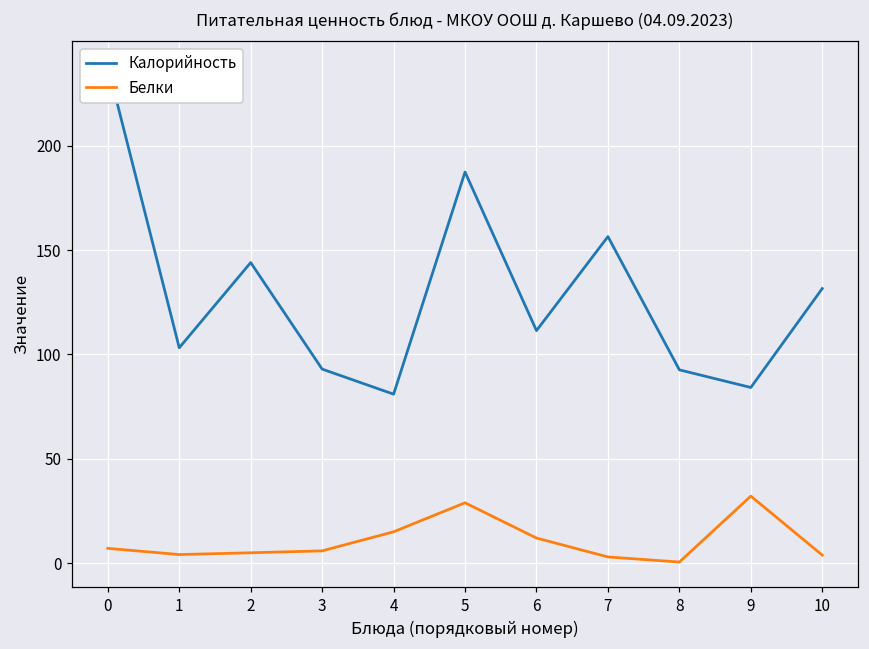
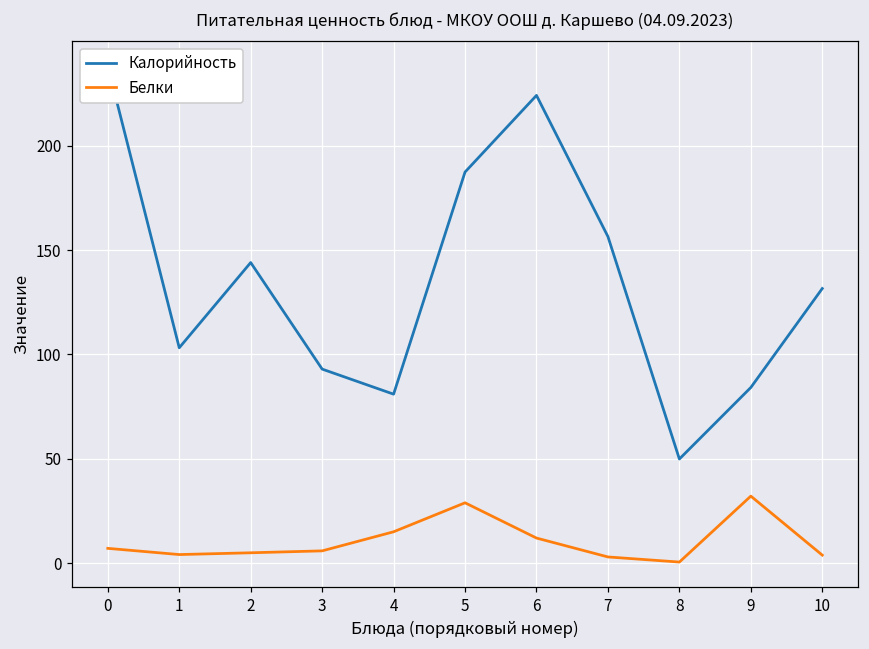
  {
    "Калорийность": {
      "1": 103,
      "2": 144,
      "3": 93,
      "4": 81,
      "5": 187,
-     "6": 111,
+     "6": 224,
      "7": 156,
-     "8": 93,
+     "8": 50,
      "9": 84,
      "10": 132
    },
    "Белки": {
      "0": 7,
      "1": 4,
      "2": 5,
      "3": 6,
      "4": 15,
      "5": 29,
      "6": 12,
      "7": 3,
      "8": 1,
      "9": 32,
      "10": 4
    }
  }
